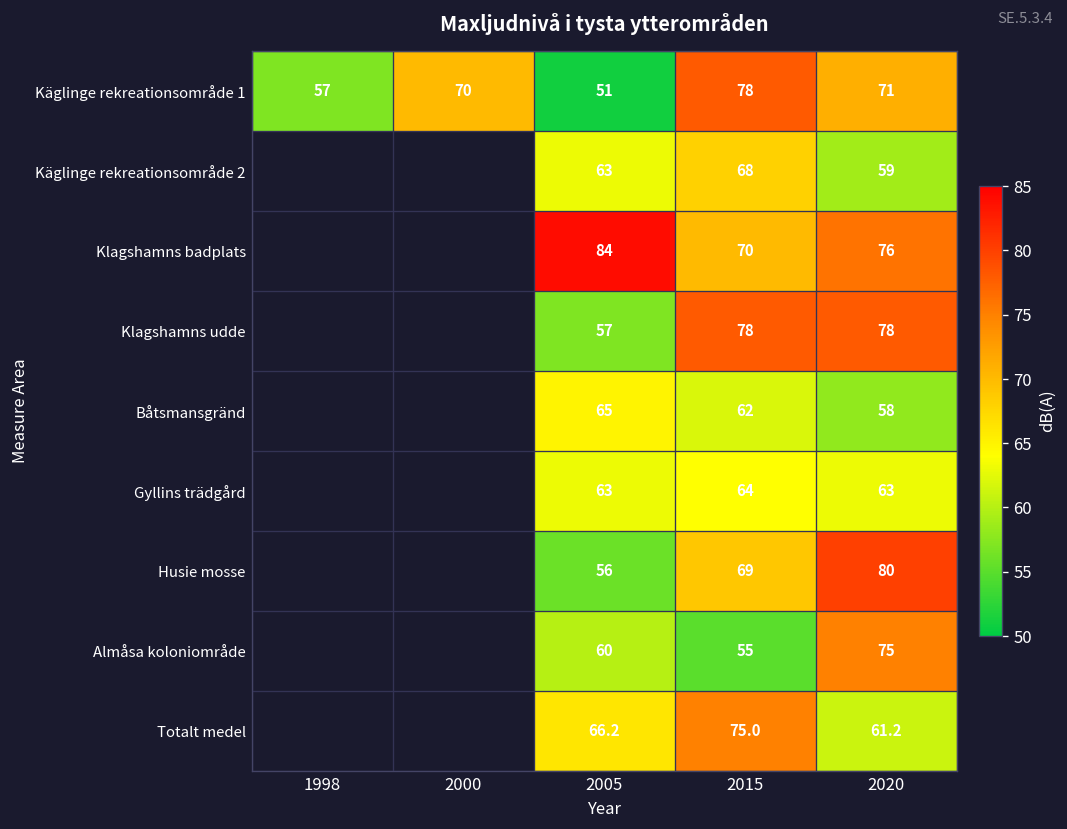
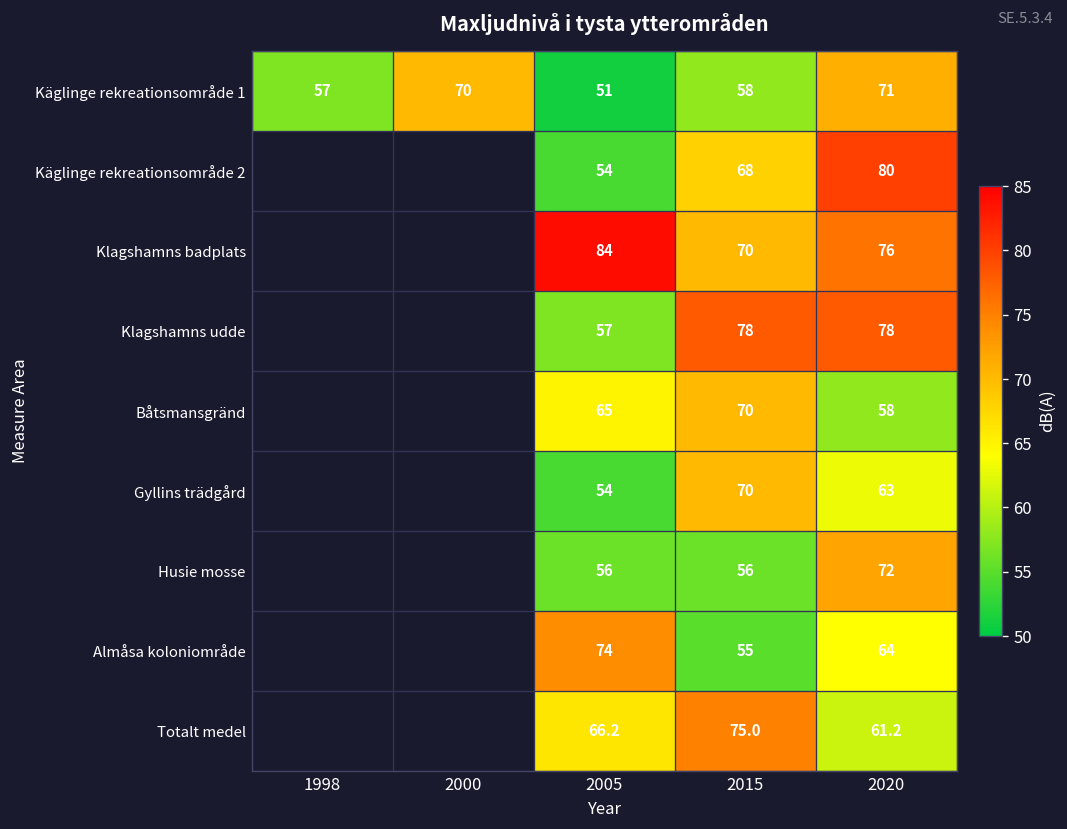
  {
    "Käglinge rekreationsområde 1": {
-     "2015": 78
+     "2015": 58
    },
    "Käglinge rekreationsområde 2": {
-     "2005": 63,
-     "2020": 59
+     "2005": 54,
+     "2020": 80
    },
    "Båtsmansgränd": {
-     "2015": 62
+     "2015": 70
    },
    "Gyllins trädgård": {
-     "2005": 63,
-     "2015": 64
+     "2005": 54,
+     "2015": 70
    },
    "Husie mosse": {
-     "2015": 69,
-     "2020": 80
+     "2015": 56,
+     "2020": 72
    },
    "Almåsa koloniområde": {
-     "2005": 60,
-     "2020": 75
+     "2005": 74,
+     "2020": 64
    }
  }
